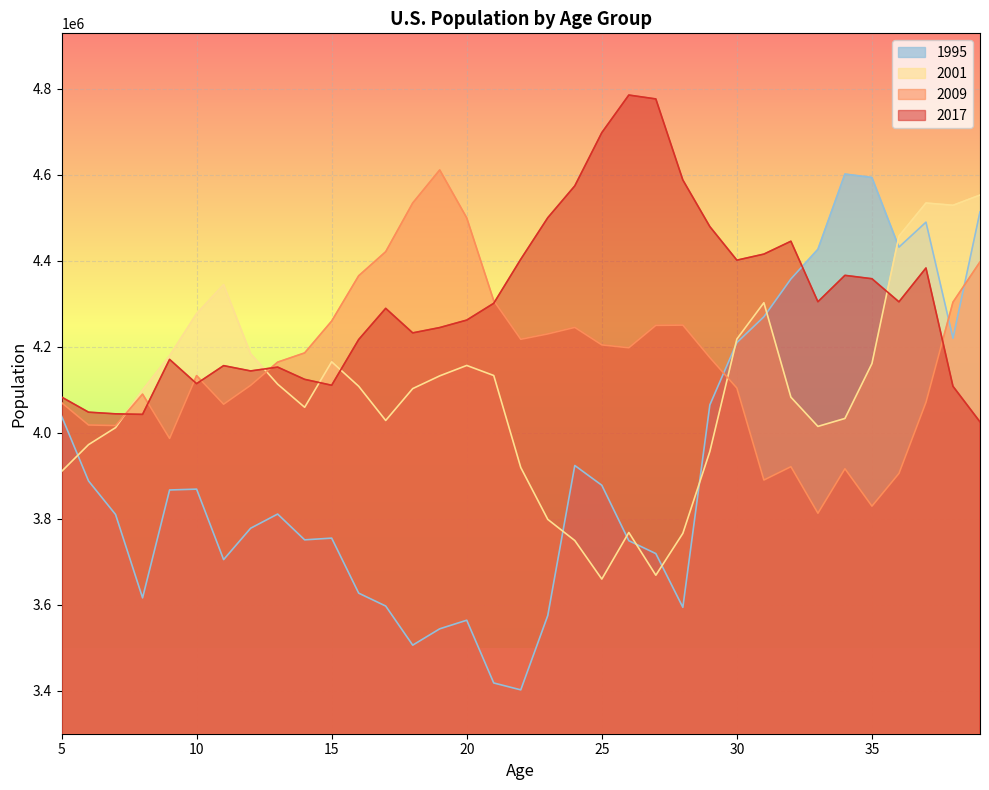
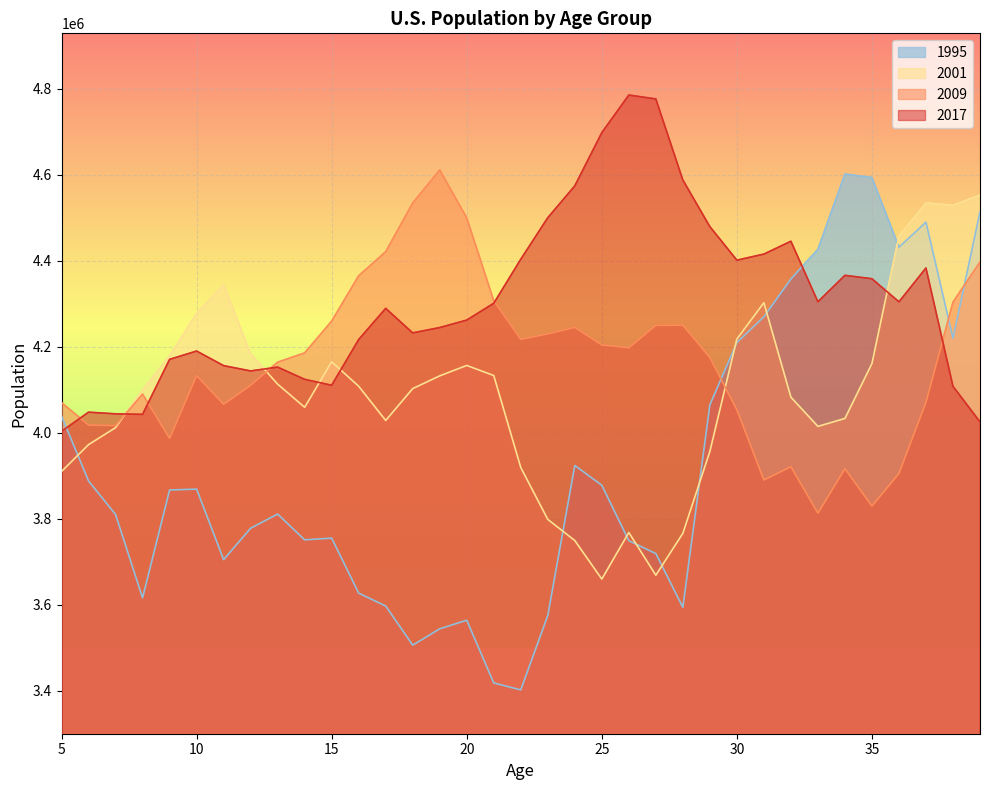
  {
    "1995": {
      "5": 4040000,
      "10": 3870000,
      "15": 3760000,
      "20": 3560000,
      "25": 3880000,
      "30": 4210000,
      "35": 4590000
    },
    "2001": {
      "5": 3910000,
      "10": 4280000,
      "15": 4170000,
      "20": 4160000,
      "25": 3660000,
      "30": 4220000,
      "35": 4160000
    },
    "2009": {
      "5": 4070000,
      "10": 4130000,
      "15": 4260000,
      "20": 4500000,
      "25": 4200000,
-     "30": 4100000,
+     "30": 4050000,
      "35": 3830000
    },
    "2017": {
-     "5": 4080000,
-     "10": 4110000,
+     "5": 4000000,
+     "10": 4190000,
      "15": 4110000,
      "20": 4260000,
      "25": 4700000,
      "30": 4400000,
      "35": 4360000
    }
  }
